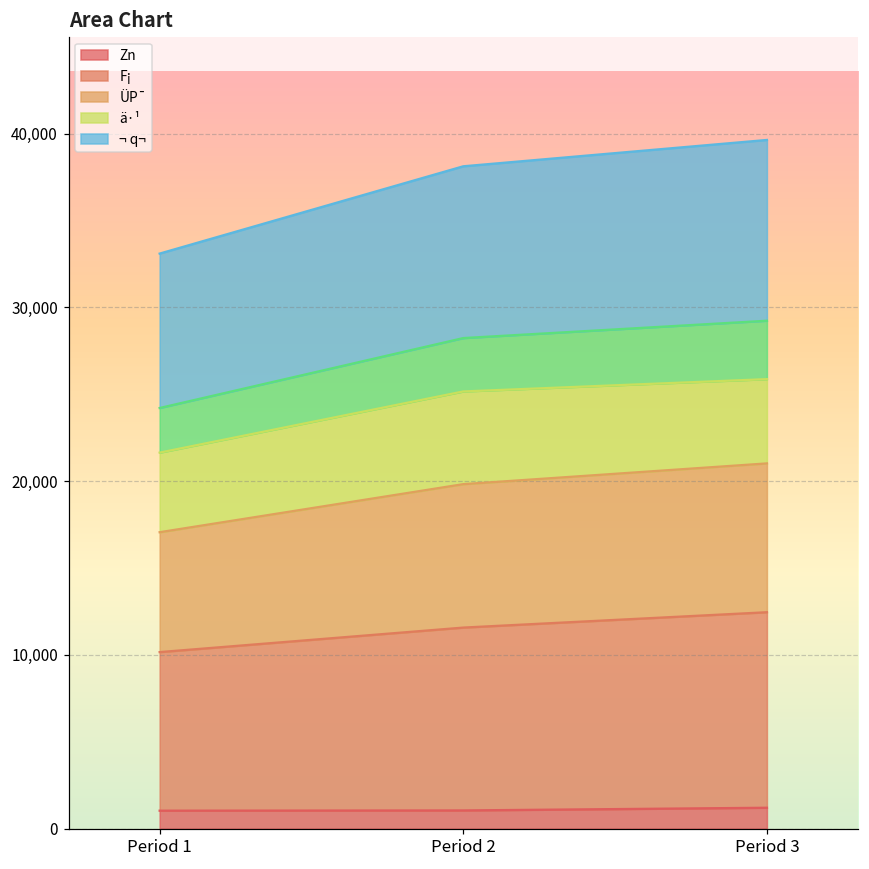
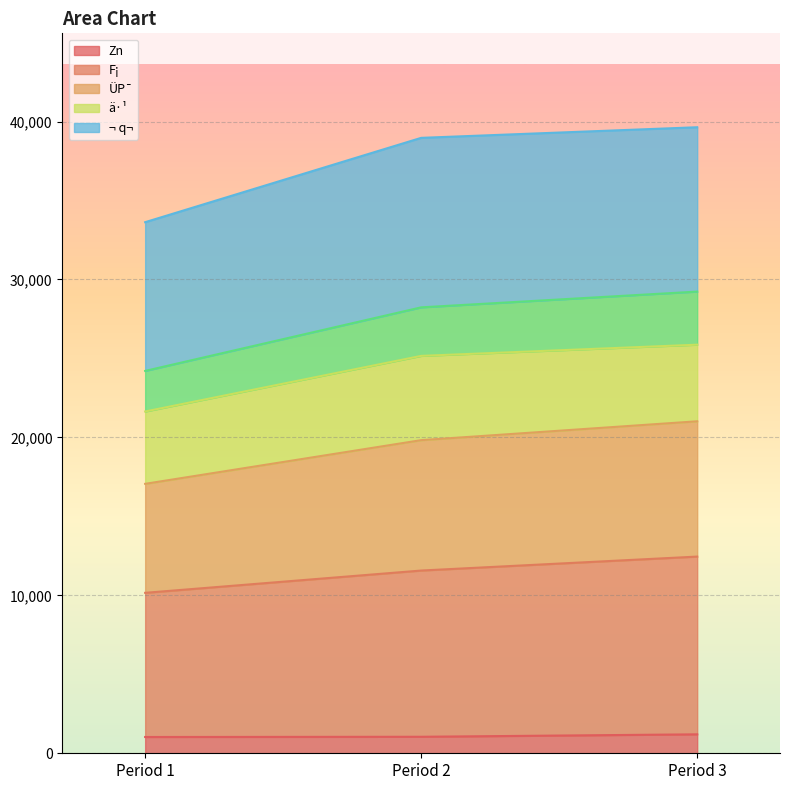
  {
    "ä·¹": {
      "Period 1": "4,600",
      "Period 2": "5,300",
      "Period 3": "4,900"
    },
    "¬ q¬": {
-     "Period 1": "8,900",
-     "Period 2": "9,900",
+     "Period 1": "9,400",
+     "Period 2": "10,700",
      "Period 3": "10,400"
    }
  }
